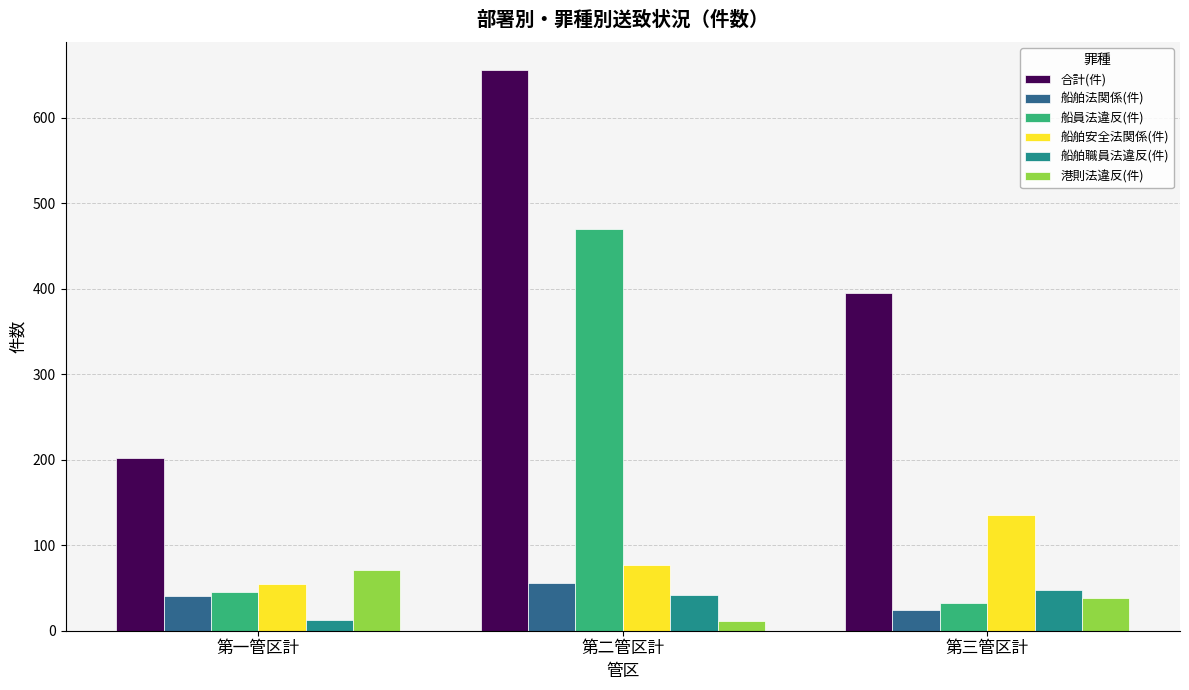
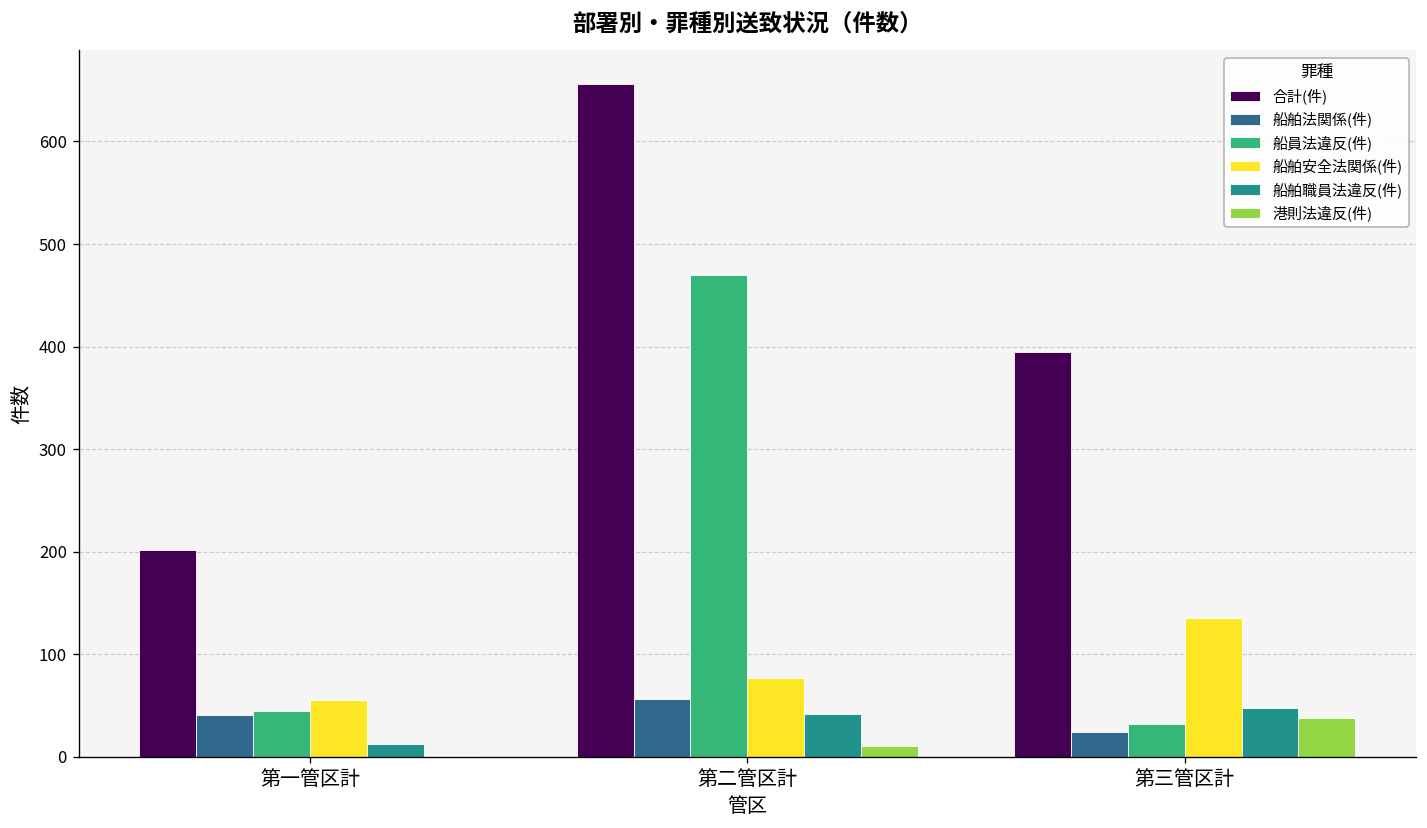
  {
    "合計(件)": {
      "第一管区計": 200,
      "第二管区計": 660,
      "第三管区計": 400
    },
    "船舶安全法関係(件)": {
      "第一管区計": 60,
      "第二管区計": 80,
      "第三管区計": 140
    },
    "港則法違反(件)": {
-     "第一管区計": 70,
+     "第一管区計": 0,
      "第二管区計": 10,
      "第三管区計": 40
    }
  }
